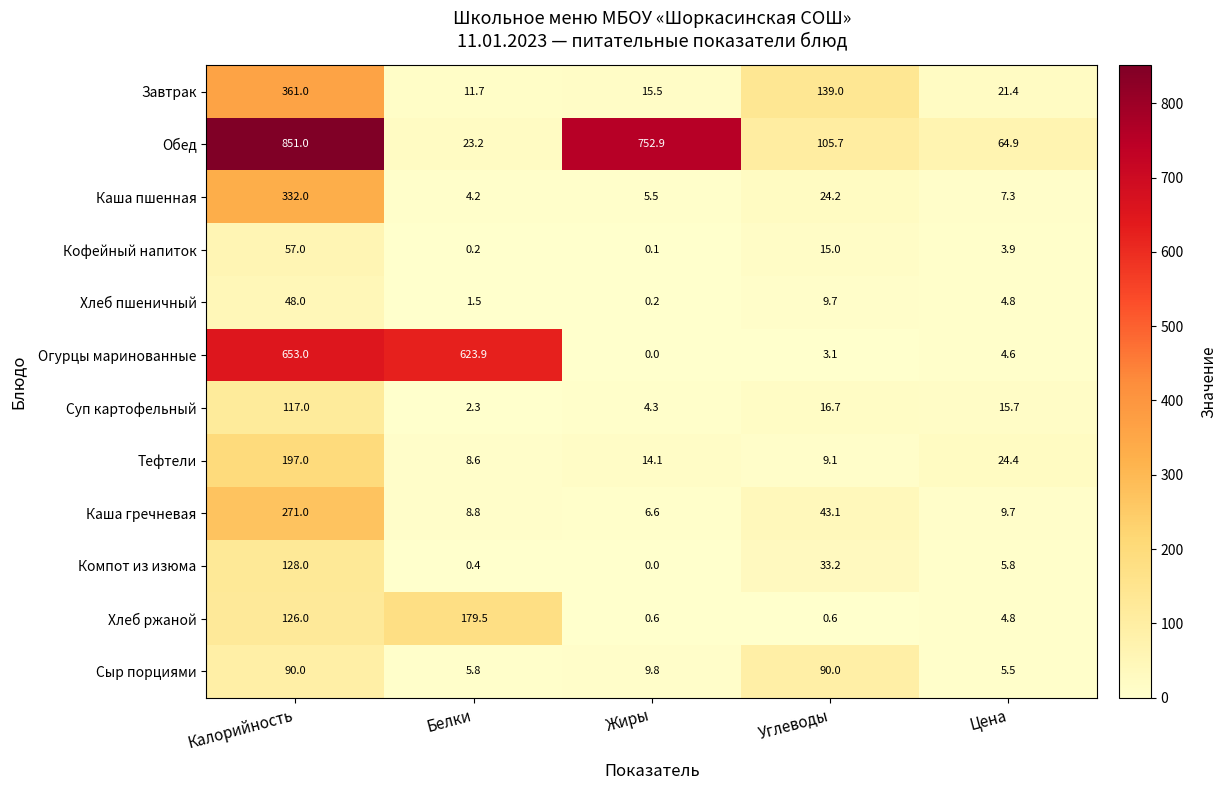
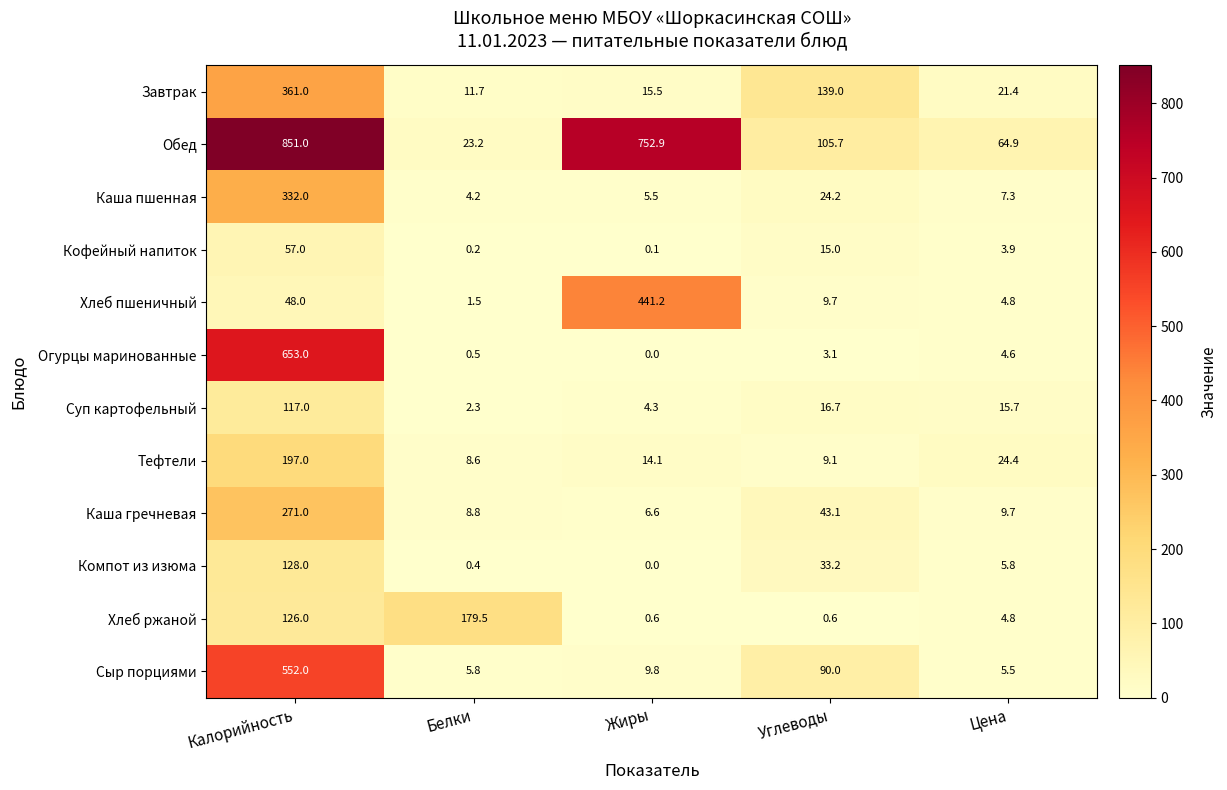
  {
    "Завтрак": {
      "Калорийность": 361.0,
      "Белки": 11.7,
      "Жиры": 15.5,
      "Углеводы": 139.0,
      "Цена": 21.4
    },
    "Обед": {
      "Калорийность": 851.0,
      "Белки": 23.2,
      "Жиры": 752.9,
      "Углеводы": 105.7,
      "Цена": 64.9
    },
    "Каша пшенная": {
      "Калорийность": 332.0,
      "Белки": 4.2,
      "Жиры": 5.5,
      "Углеводы": 24.2,
      "Цена": 7.3
    },
    "Кофейный напиток": {
      "Калорийность": 57.0,
      "Белки": 0.2,
      "Жиры": 0.1,
      "Углеводы": 15.0,
      "Цена": 3.9
    },
    "Хлеб пшеничный": {
      "Калорийность": 48.0,
      "Белки": 1.5,
-     "Жиры": 0.2,
+     "Жиры": 441.2,
      "Углеводы": 9.7,
      "Цена": 4.8
    },
    "Огурцы маринованные": {
      "Калорийность": 653.0,
-     "Белки": 623.9,
+     "Белки": 0.5,
      "Жиры": 0.0,
      "Углеводы": 3.1,
      "Цена": 4.6
    },
    "Суп картофельный": {
      "Калорийность": 117.0,
      "Белки": 2.3,
      "Жиры": 4.3,
      "Углеводы": 16.7,
      "Цена": 15.7
    },
    "Тефтели": {
      "Калорийность": 197.0,
      "Белки": 8.6,
      "Жиры": 14.1,
      "Углеводы": 9.1,
      "Цена": 24.4
    },
    "Каша гречневая": {
      "Калорийность": 271.0,
      "Белки": 8.8,
      "Жиры": 6.6,
      "Углеводы": 43.1,
      "Цена": 9.7
    },
    "Компот из изюма": {
      "Калорийность": 128.0,
      "Белки": 0.4,
      "Жиры": 0.0,
      "Углеводы": 33.2,
      "Цена": 5.8
    },
    "Хлеб ржаной": {
      "Калорийность": 126.0,
      "Белки": 179.5,
      "Жиры": 0.6,
      "Углеводы": 0.6,
      "Цена": 4.8
    },
    "Сыр порциями": {
-     "Калорийность": 90.0,
+     "Калорийность": 552.0,
      "Белки": 5.8,
      "Жиры": 9.8,
      "Углеводы": 90.0,
      "Цена": 5.5
    }
  }
